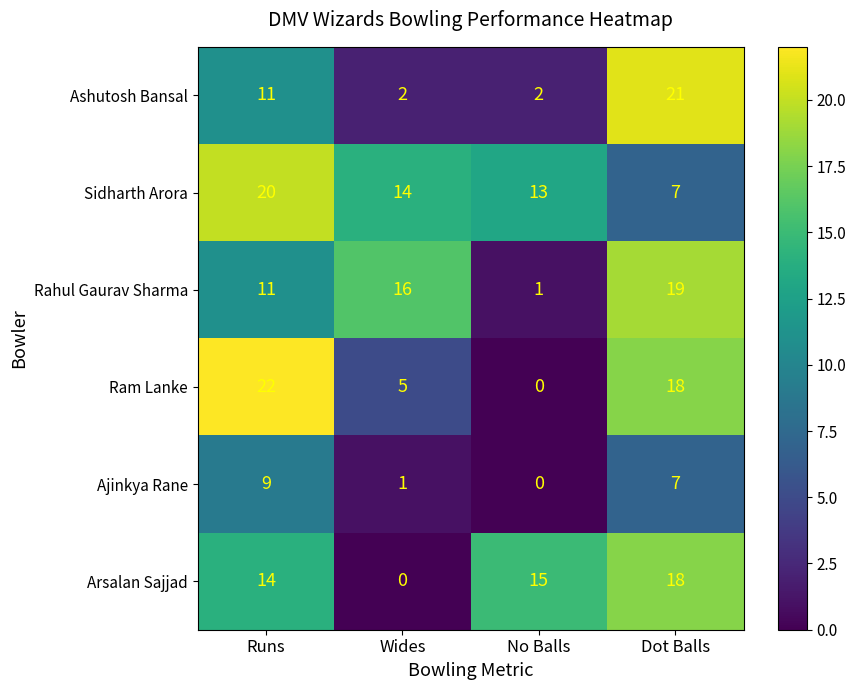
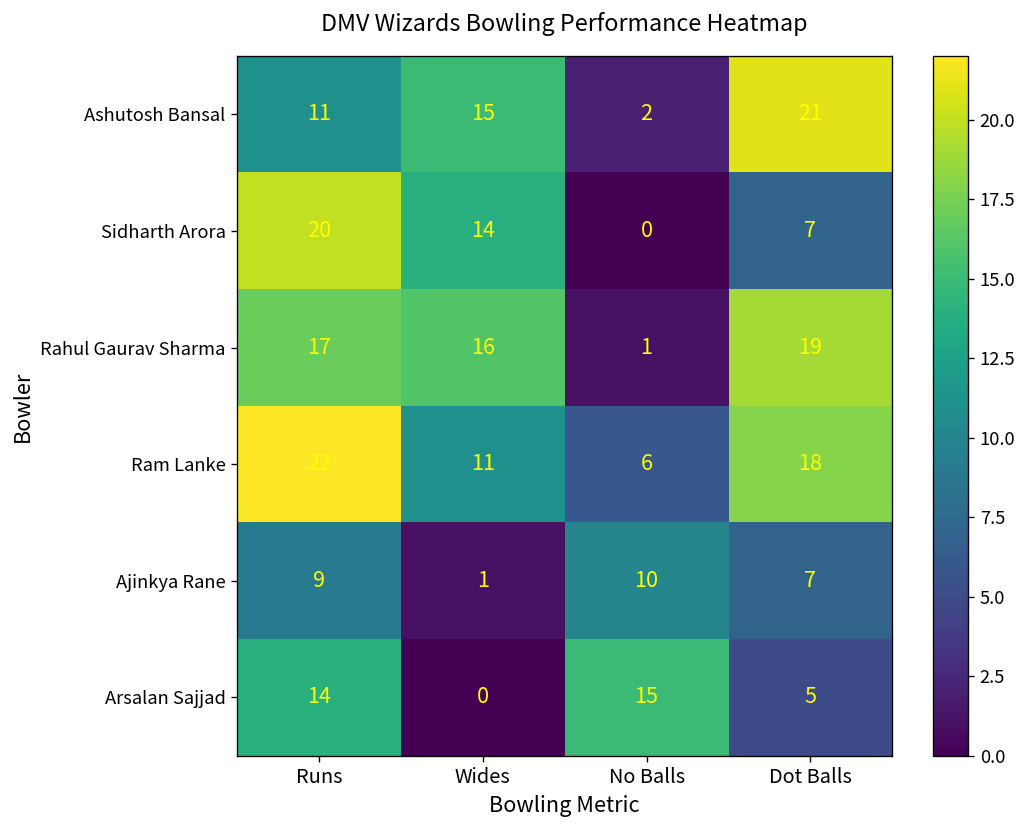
  {
    "Ashutosh Bansal": {
      "Runs": 11,
-     "Wides": 2,
+     "Wides": 15,
      "No Balls": 2
    },
    "Sidharth Arora": {
      "Runs": 20,
      "Wides": 14,
-     "No Balls": 13,
+     "No Balls": 0,
      "Dot Balls": 7
    },
    "Rahul Gaurav Sharma": {
-     "Runs": 11,
+     "Runs": 17,
      "Wides": 16,
      "No Balls": 1,
      "Dot Balls": 19
    },
    "Ram Lanke": {
-     "Wides": 5,
-     "No Balls": 0,
+     "Wides": 11,
+     "No Balls": 6,
      "Dot Balls": 18
    },
    "Ajinkya Rane": {
      "Runs": 9,
      "Wides": 1,
-     "No Balls": 0,
+     "No Balls": 10,
      "Dot Balls": 7
    },
    "Arsalan Sajjad": {
      "Runs": 14,
      "Wides": 0,
      "No Balls": 15,
-     "Dot Balls": 18
+     "Dot Balls": 5
    }
  }
